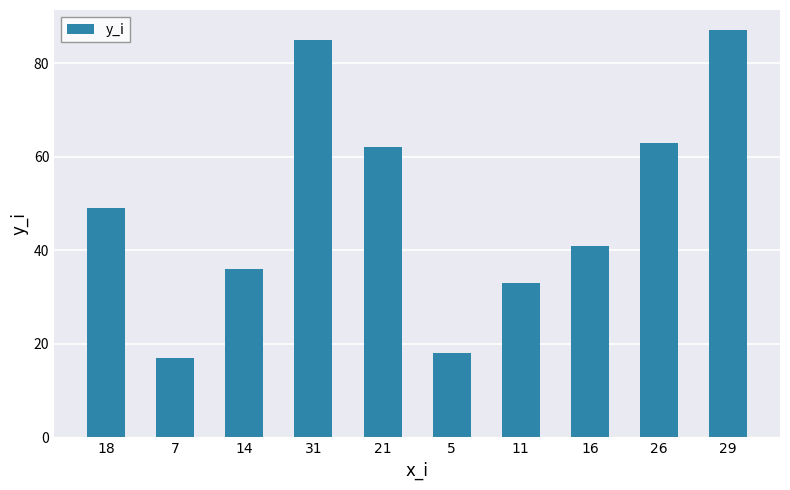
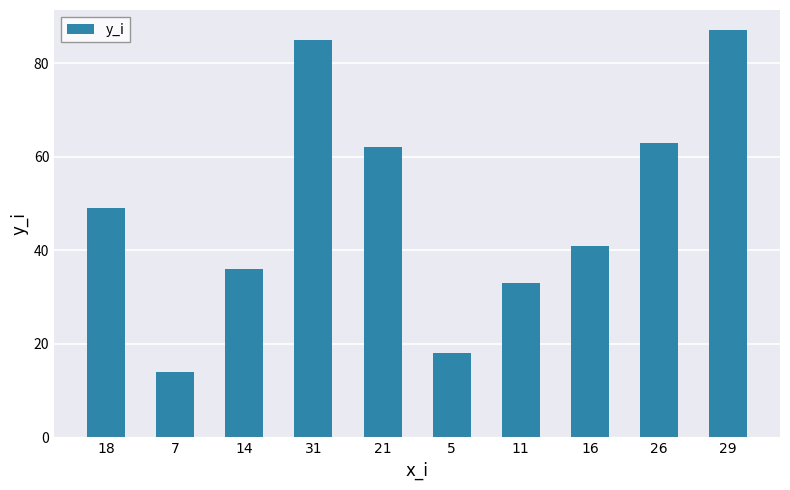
  {
    "18": 49,
-   "7": 17,
+   "7": 14,
    "14": 36,
    "31": 85,
    "21": 62,
    "5": 18,
    "11": 33,
    "16": 41,
    "26": 63,
    "29": 87
  }
